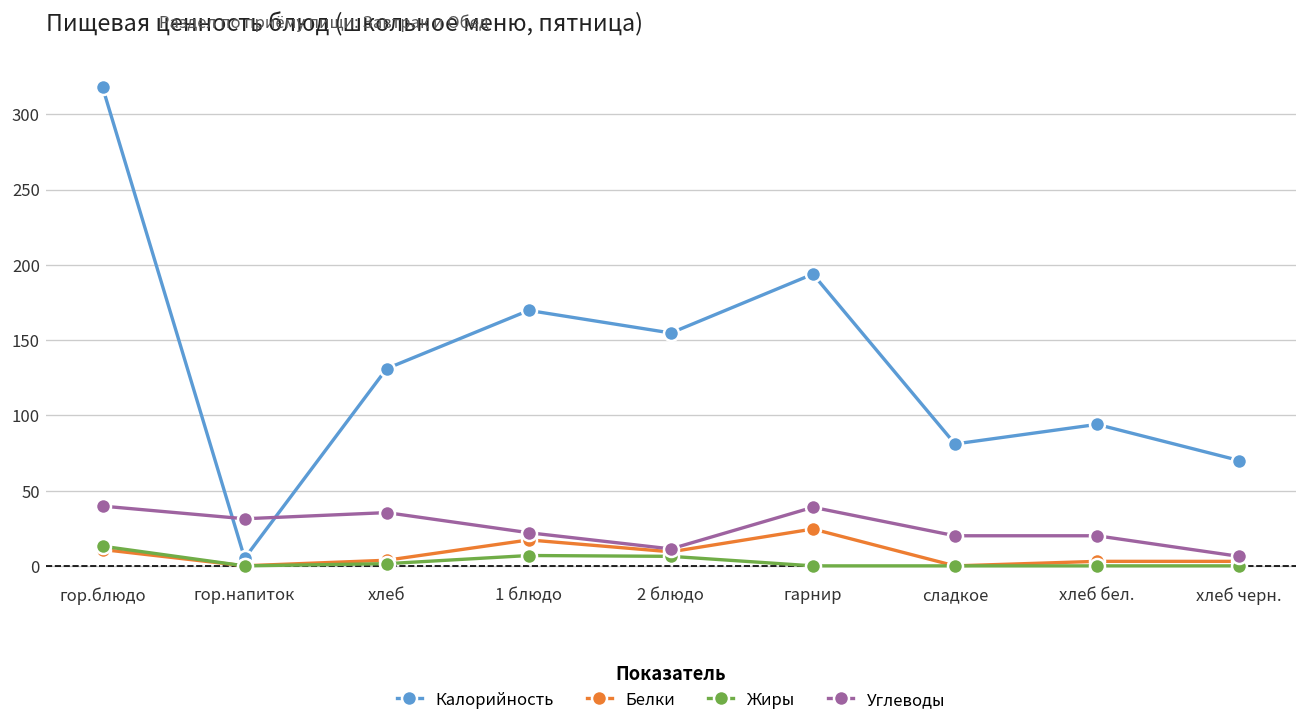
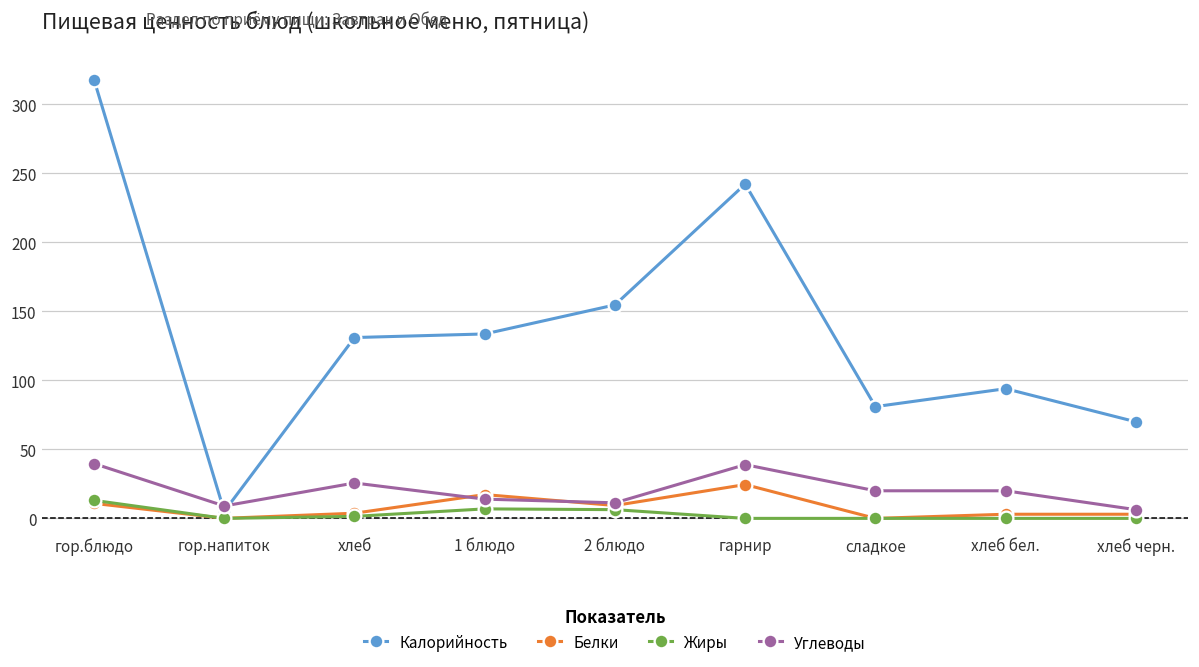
  {
    "Калорийность": {
      "гор.блюдо": 318,
      "гор.напиток": 5,
      "хлеб": 131,
-     "1 блюдо": 170,
+     "1 блюдо": 134,
      "2 блюдо": 155,
-     "гарнир": 194,
+     "гарнир": 242,
      "сладкое": 81,
      "хлеб бел.": 94,
      "хлеб черн.": 70
    },
    "Белки": {
      "гор.блюдо": 11,
      "хлеб": 4,
      "1 блюдо": 17,
      "гарнир": 25,
      "хлеб бел.": 3,
      "хлеб черн.": 3
    },
    "Жиры": {
      "гор.блюдо": 13,
      "хлеб": 1,
      "1 блюдо": 7,
      "2 блюдо": 6,
      "гарнир": 0,
      "хлеб бел.": 0,
      "хлеб черн.": 0
    },
    "Углеводы": {
      "гор.блюдо": 40,
-     "гор.напиток": 31,
-     "хлеб": 35,
-     "1 блюдо": 22,
+     "гор.напиток": 9,
+     "хлеб": 26,
+     "1 блюдо": 14,
      "гарнир": 39,
      "сладкое": 20,
      "хлеб бел.": 20,
      "хлеб черн.": 6
    }
  }
